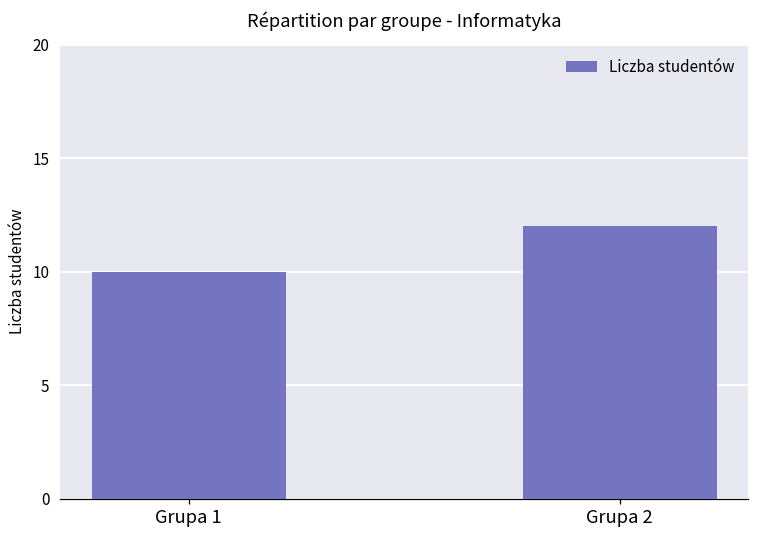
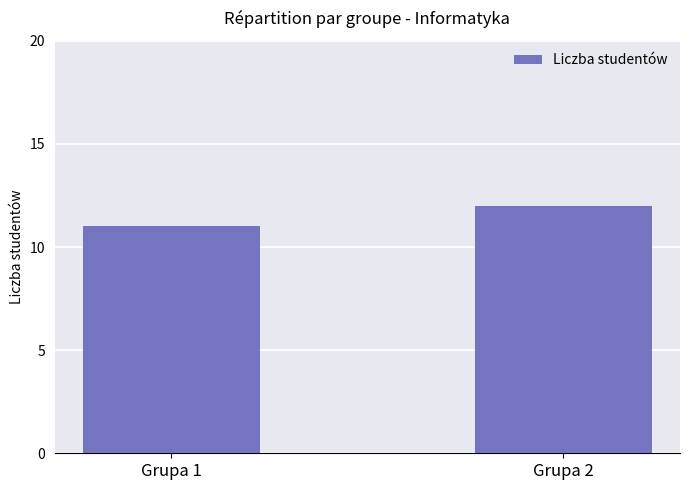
  {
-   "Grupa 1": 10,
+   "Grupa 1": 11,
    "Grupa 2": 12
  }
